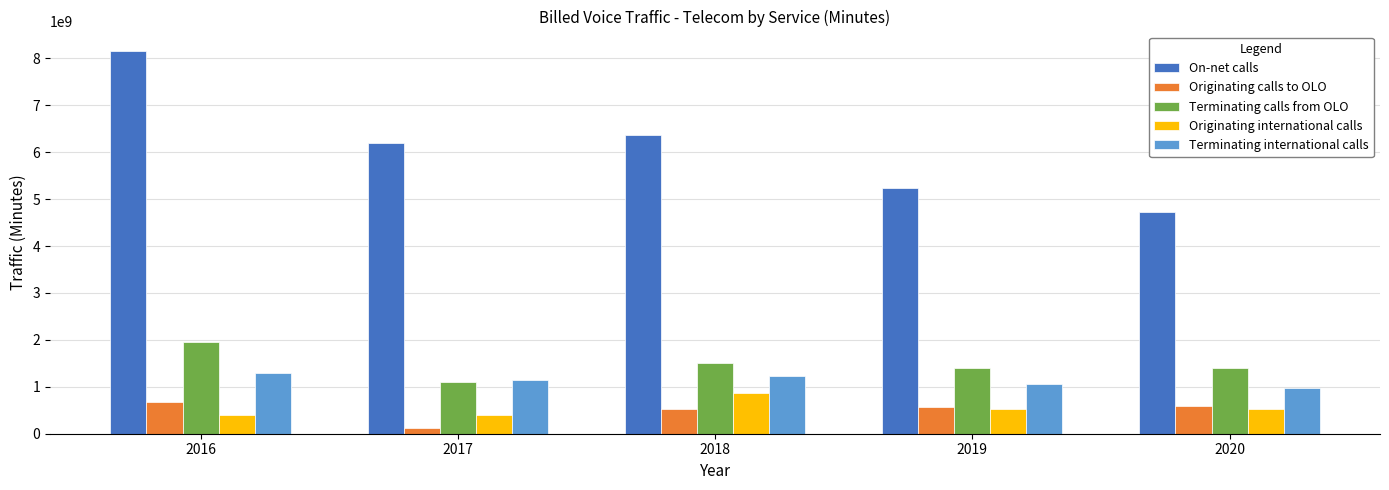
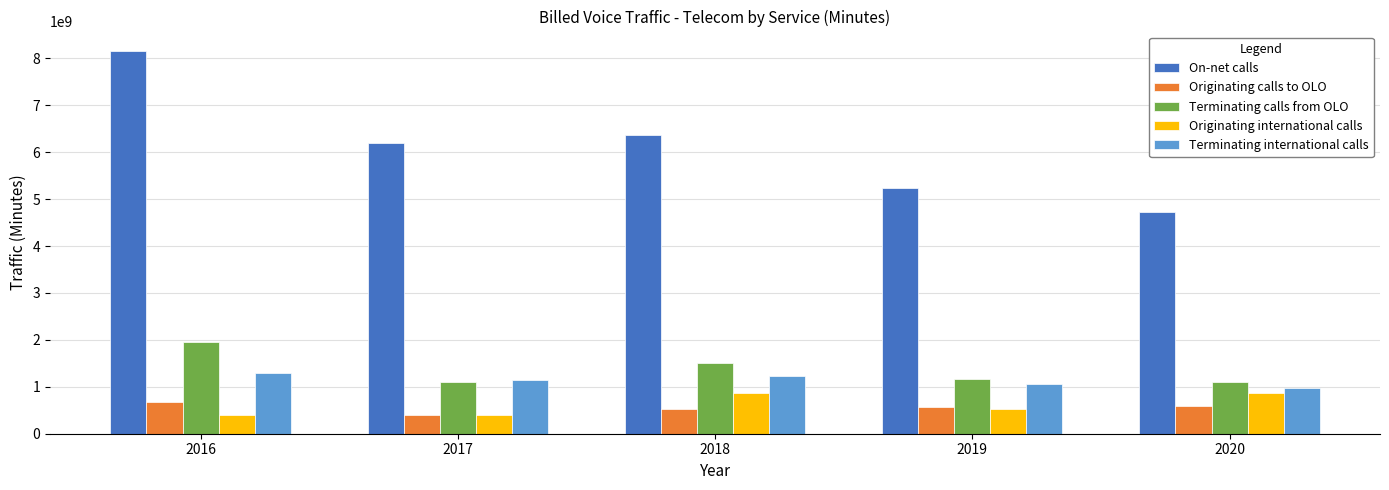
  {
    "Originating calls to OLO": {
      "2016": 700000000,
-     "2017": 100000000,
+     "2017": 400000000,
      "2018": 500000000,
      "2019": 600000000,
      "2020": 600000000
    },
    "Terminating calls from OLO": {
      "2016": 2000000000,
      "2017": 1100000000,
      "2018": 1500000000,
-     "2019": 1400000000,
-     "2020": 1400000000
+     "2019": 1200000000,
+     "2020": 1100000000
    },
    "Originating international calls": {
      "2016": 400000000,
      "2017": 400000000,
      "2018": 900000000,
      "2019": 500000000,
-     "2020": 500000000
+     "2020": 900000000
    }
  }
